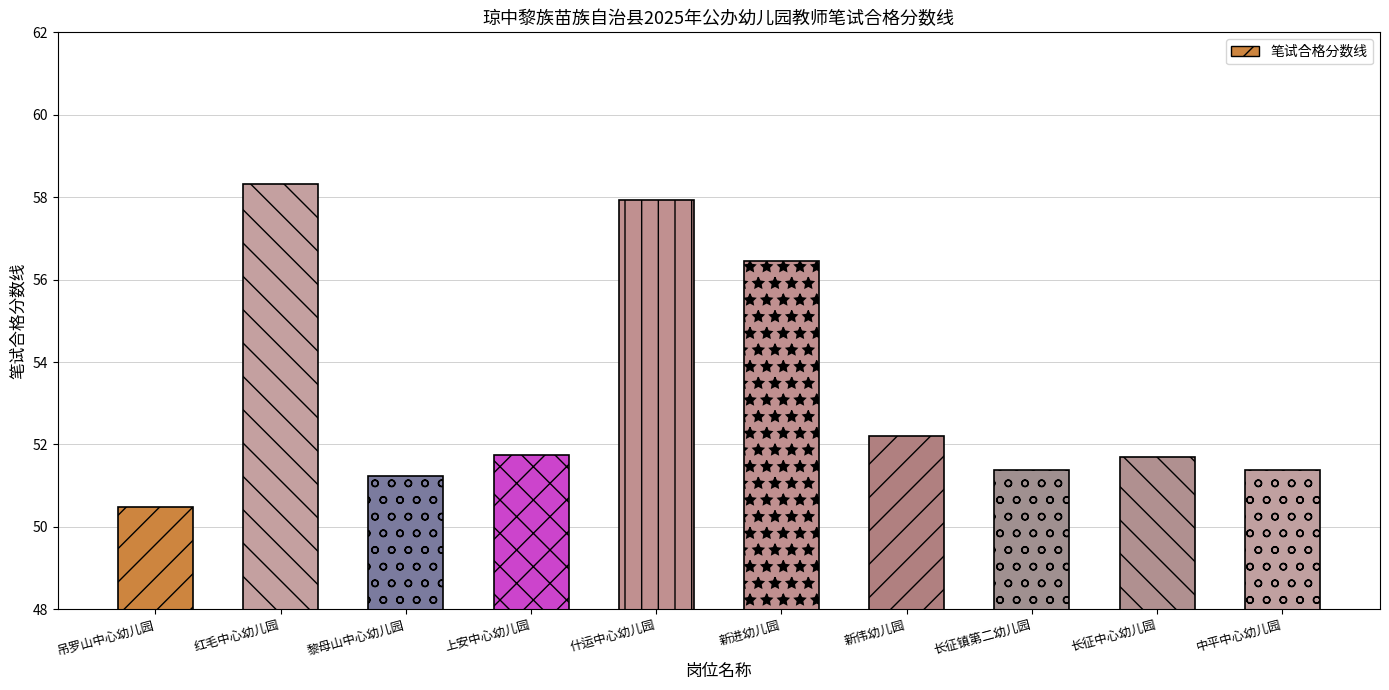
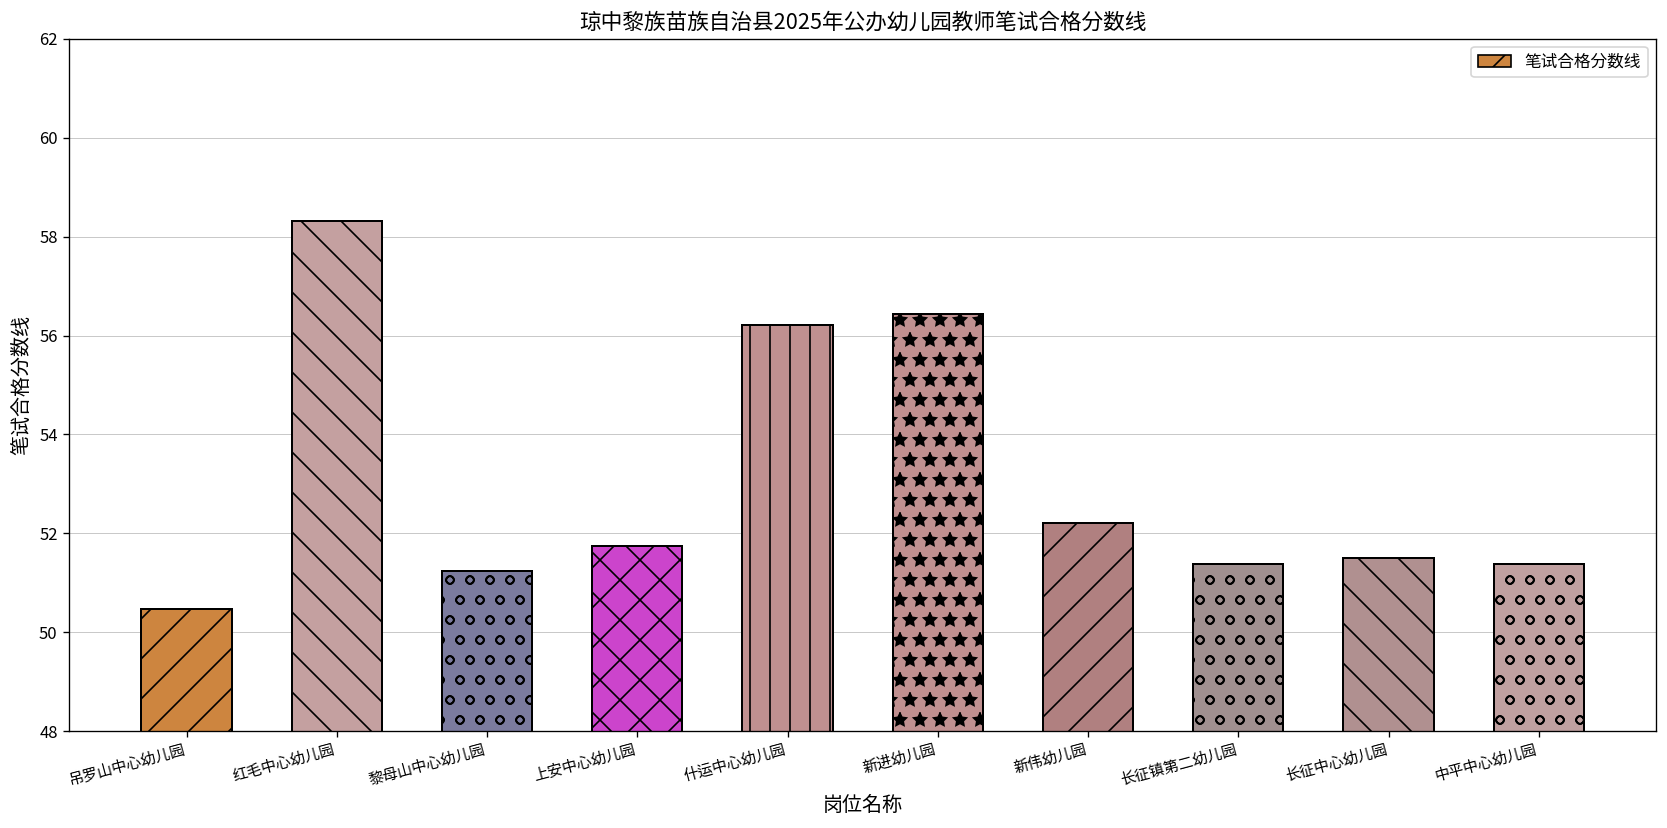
  {
    "吊罗山中心幼儿园": 50.5,
    "红毛中心幼儿园": 58.3,
    "黎母山中心幼儿园": 51.2,
    "上安中心幼儿园": 51.7,
-   "什运中心幼儿园": 57.9,
+   "什运中心幼儿园": 56.2,
    "新进幼儿园": 56.4,
    "新伟幼儿园": 52.2,
    "长征镇第二幼儿园": 51.4,
-   "长征中心幼儿园": 51.7,
+   "长征中心幼儿园": 51.5,
    "中平中心幼儿园": 51.4
  }
